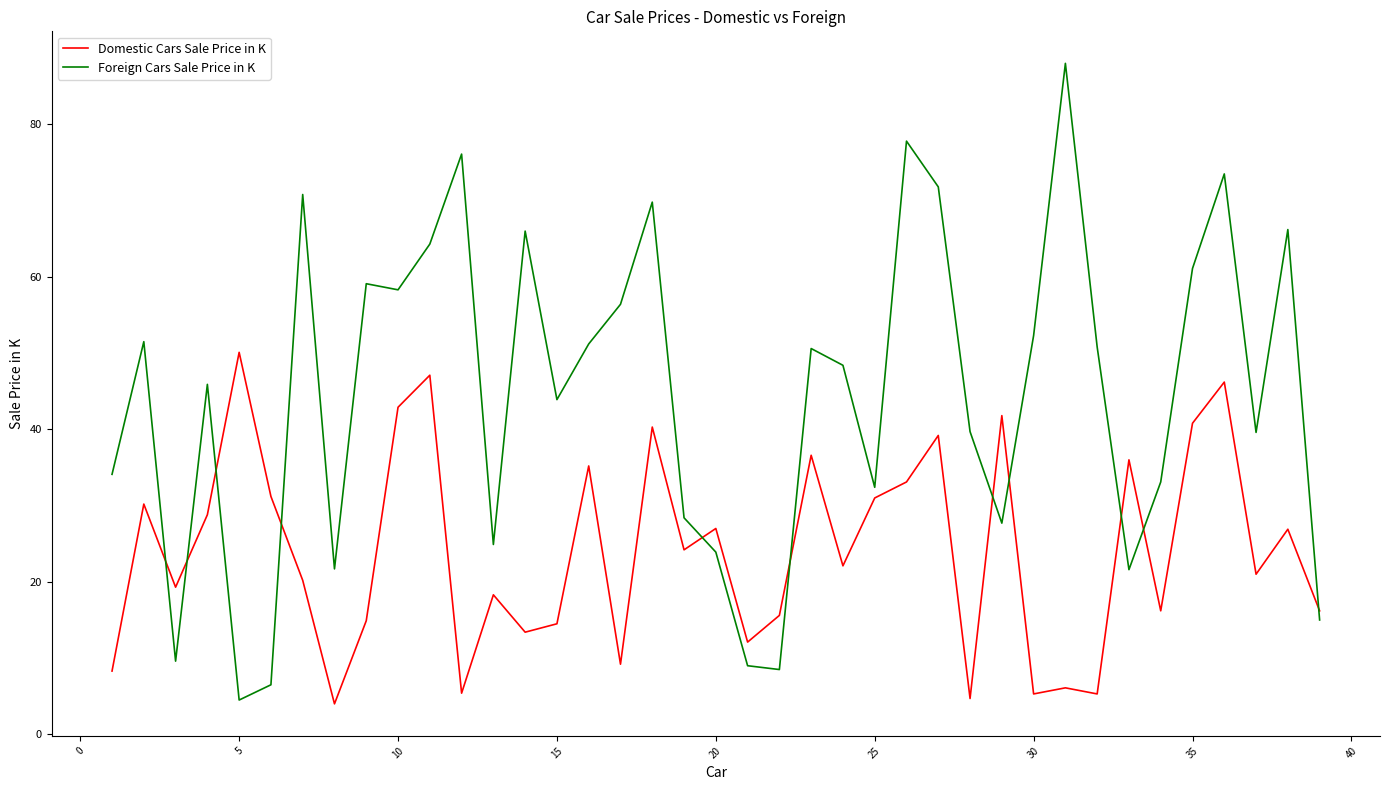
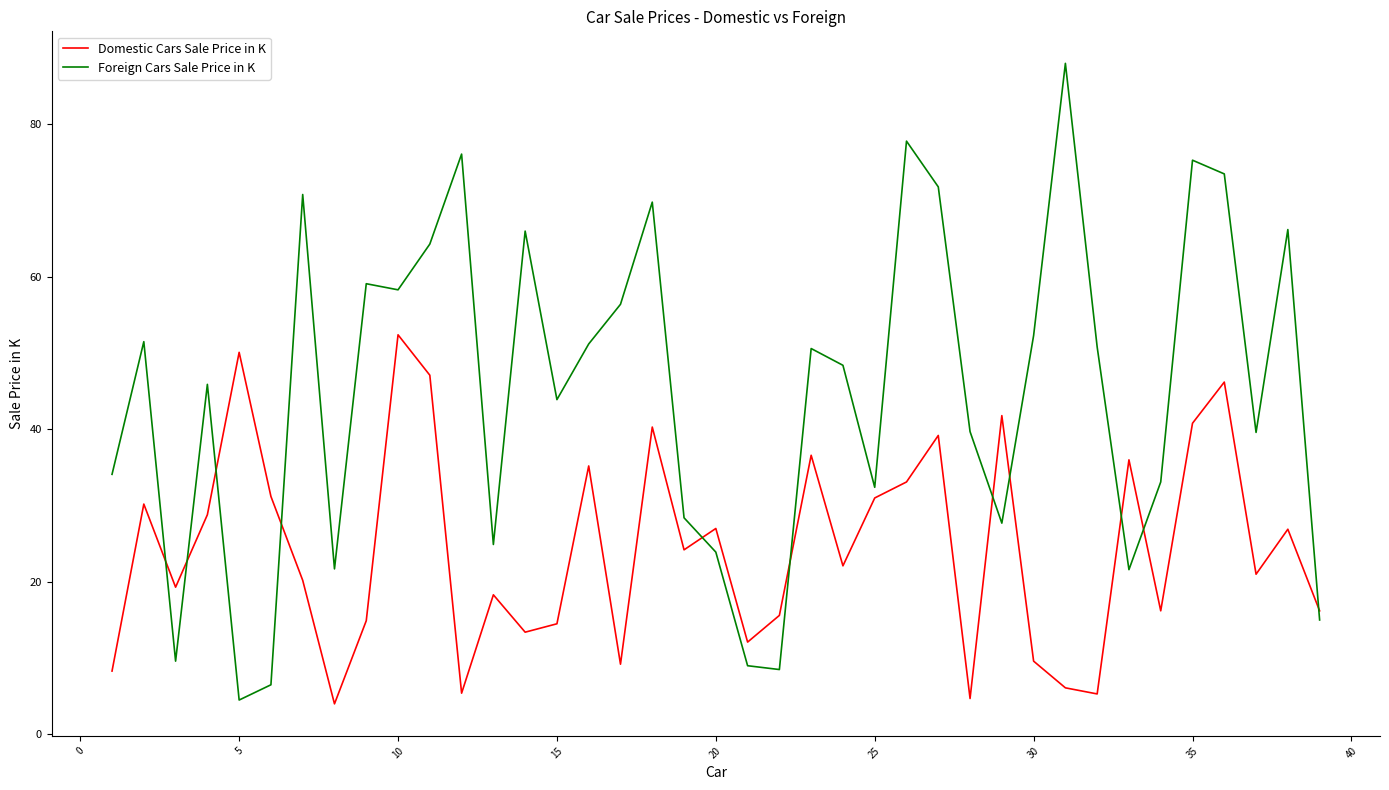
  {
    "Domestic Cars Sale Price in K": {
      "5": 50,
-     "10": 43,
+     "10": 52,
      "15": 15,
      "20": 27,
      "25": 31,
-     "30": 5,
+     "30": 10,
      "35": 41
    },
    "Foreign Cars Sale Price in K": {
      "5": 5,
      "10": 58,
      "15": 44,
      "20": 24,
      "25": 32,
      "30": 52,
-     "35": 61
+     "35": 75
    }
  }
